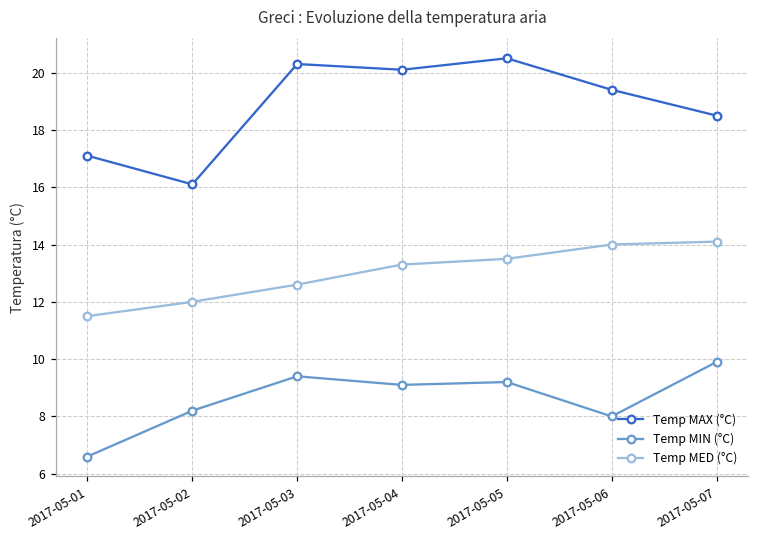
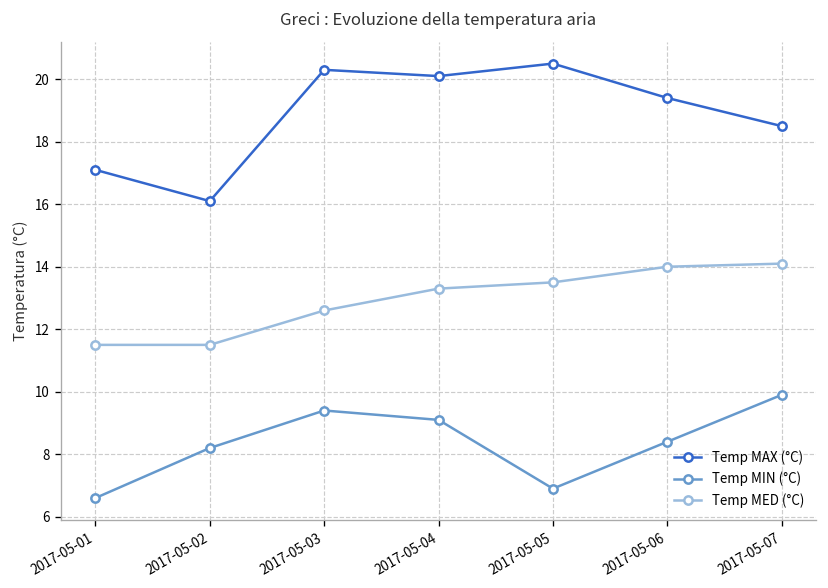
  {
    "Temp MAX (°C)": {
      "2017-05-01": 17.1,
      "2017-05-02": 16.1,
      "2017-05-03": 20.3,
      "2017-05-04": 20.1,
      "2017-05-05": 20.5,
      "2017-05-06": 19.4,
      "2017-05-07": 18.5
    },
    "Temp MIN (°C)": {
      "2017-05-01": 6.6,
      "2017-05-02": 8.2,
      "2017-05-03": 9.4,
      "2017-05-04": 9.1,
-     "2017-05-05": 9.2,
-     "2017-05-06": 8.0,
+     "2017-05-05": 6.9,
+     "2017-05-06": 8.4,
      "2017-05-07": 9.9
    },
    "Temp MED (°C)": {
      "2017-05-01": 11.5,
-     "2017-05-02": 12.0,
+     "2017-05-02": 11.5,
      "2017-05-03": 12.6,
      "2017-05-04": 13.3,
      "2017-05-05": 13.5,
      "2017-05-06": 14.0,
      "2017-05-07": 14.1
    }
  }
